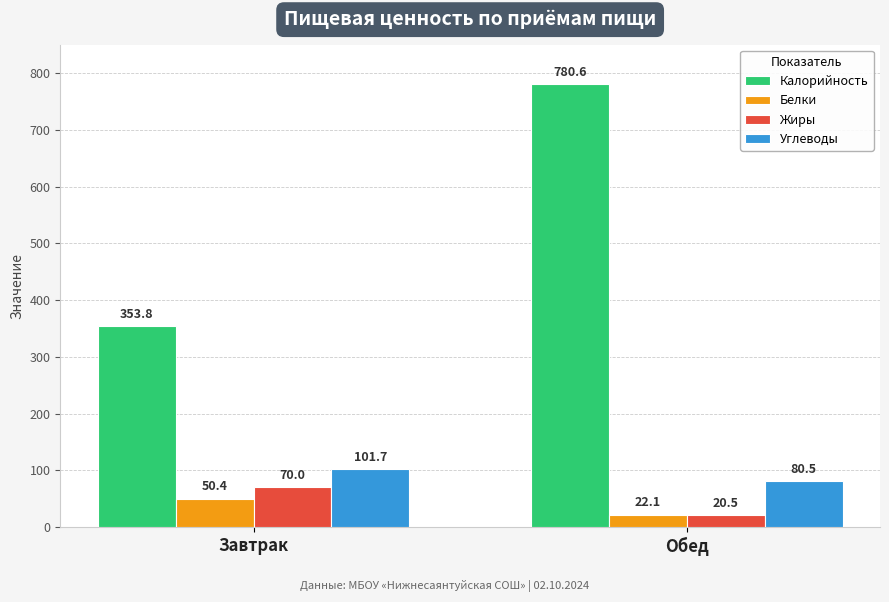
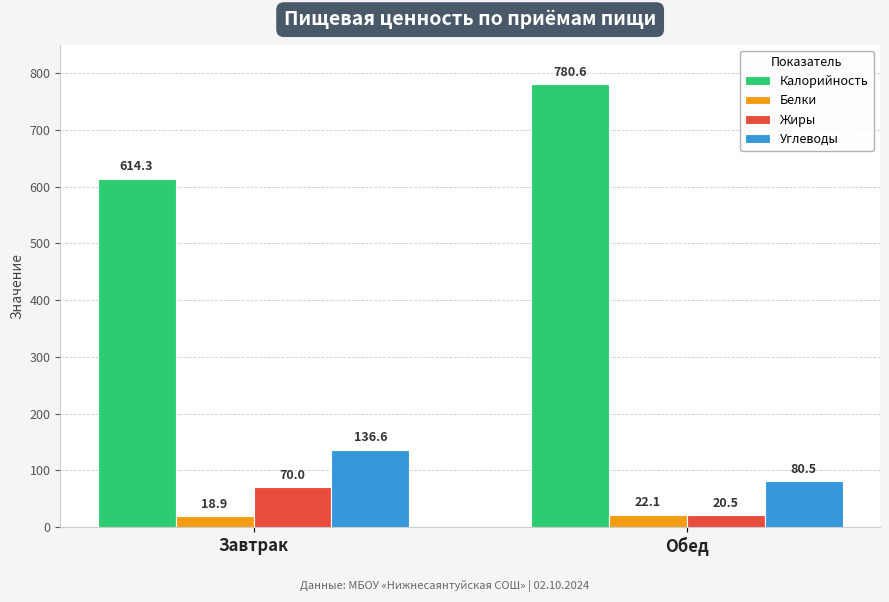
  {
    "Калорийность": {
-     "Завтрак": 353.8,
+     "Завтрак": 614.3,
      "Обед": 780.6
    },
    "Белки": {
-     "Завтрак": 50.4,
+     "Завтрак": 18.9,
      "Обед": 22.1
    },
    "Жиры": {
      "Завтрак": 70.0,
      "Обед": 20.5
    },
    "Углеводы": {
-     "Завтрак": 101.7,
+     "Завтрак": 136.6,
      "Обед": 80.5
    }
  }
